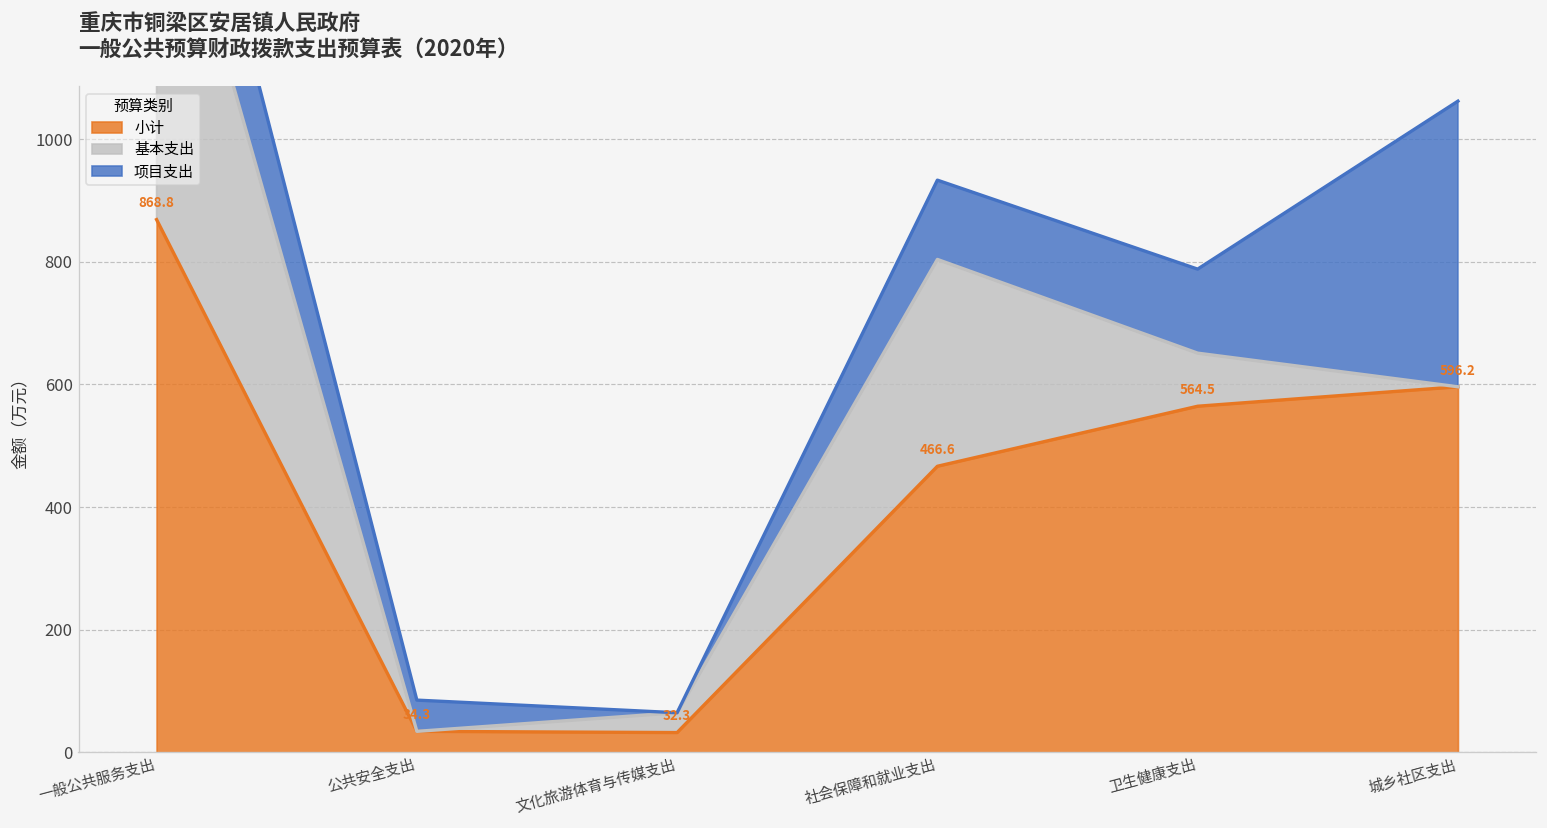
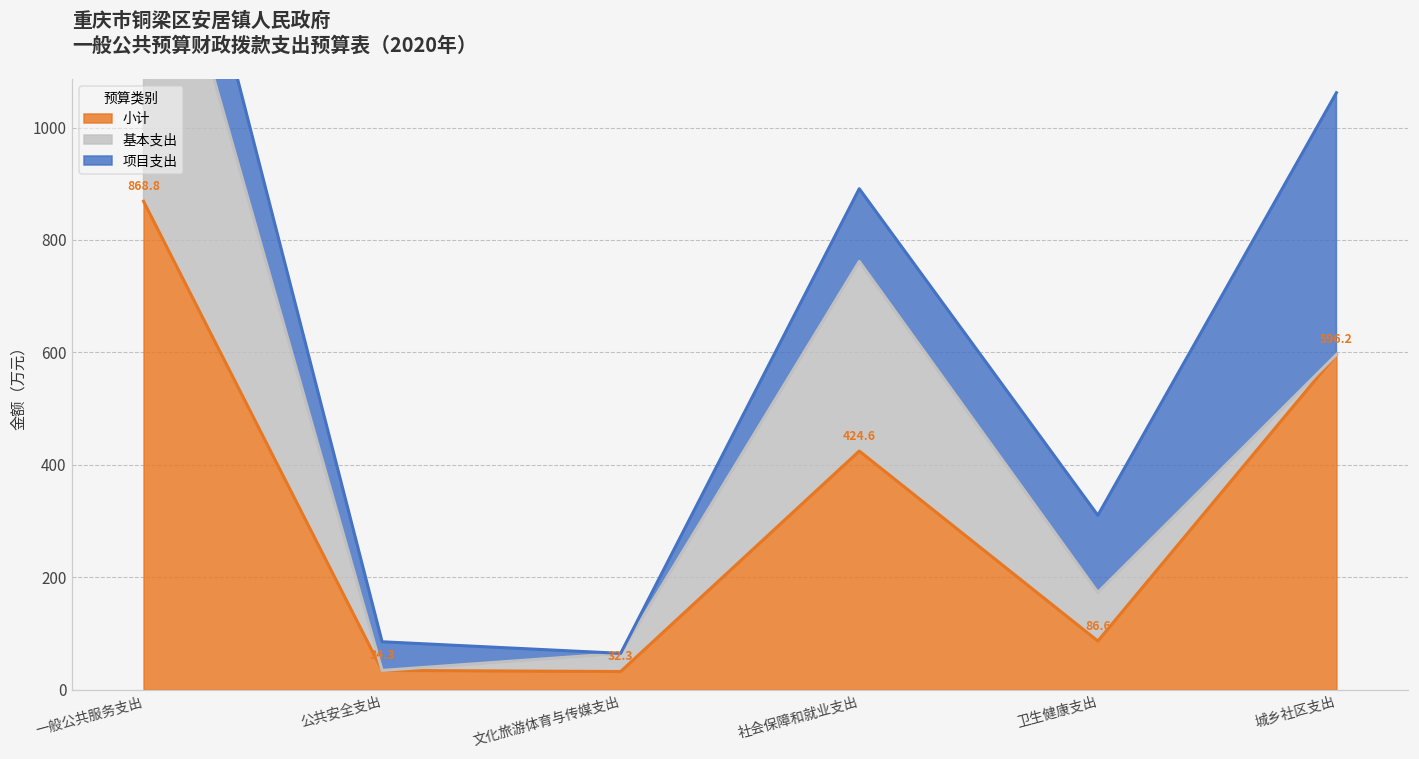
  {
    "小计": {
      "一般公共服务支出": 868.8,
-     "社会保障和就业支出": 466.6,
-     "卫生健康支出": 564.5
+     "社会保障和就业支出": 424.6,
+     "卫生健康支出": 86.6
    },
    "基本支出": {
      "社会保障和就业支出": 340,
      "卫生健康支出": 90
    },
    "项目支出": {
      "社会保障和就业支出": 130,
      "卫生健康支出": 140,
      "城乡社区支出": 470
    }
  }
